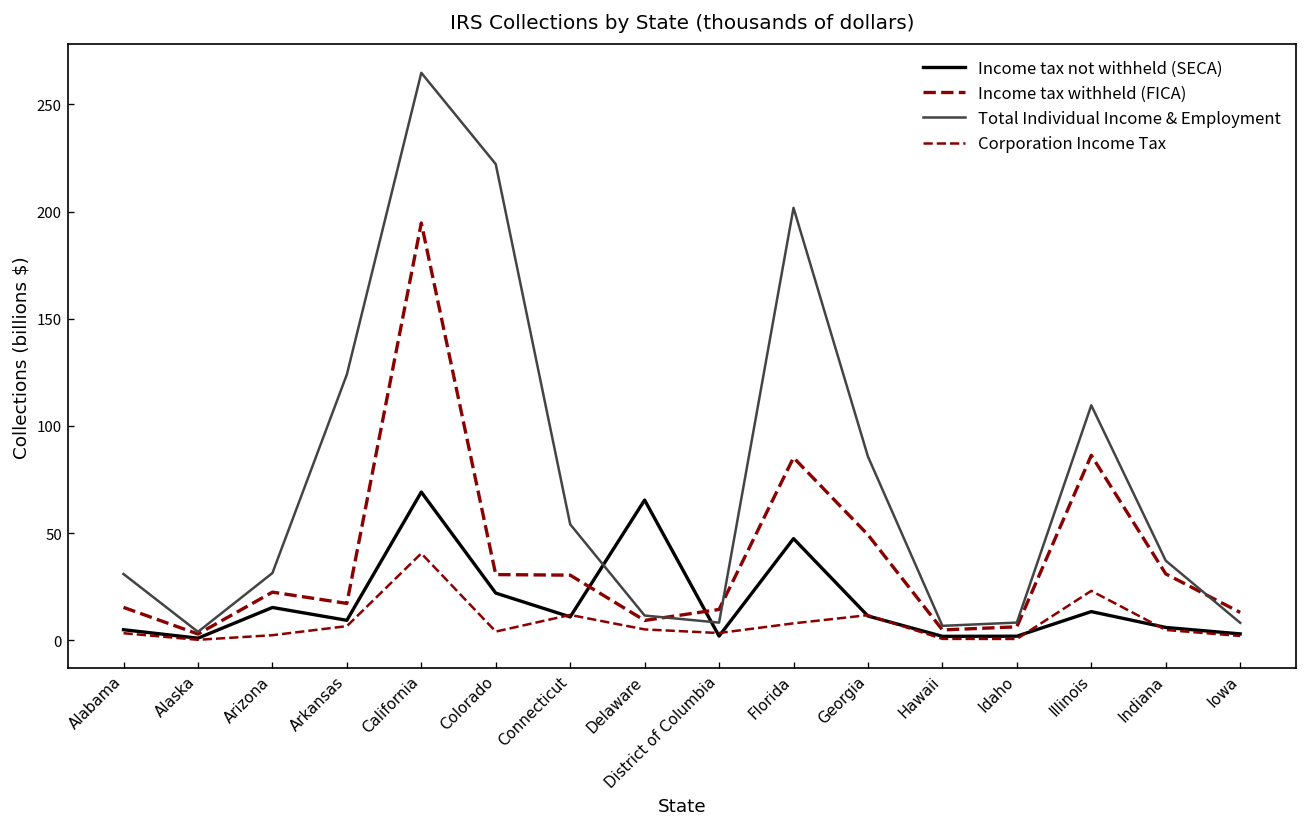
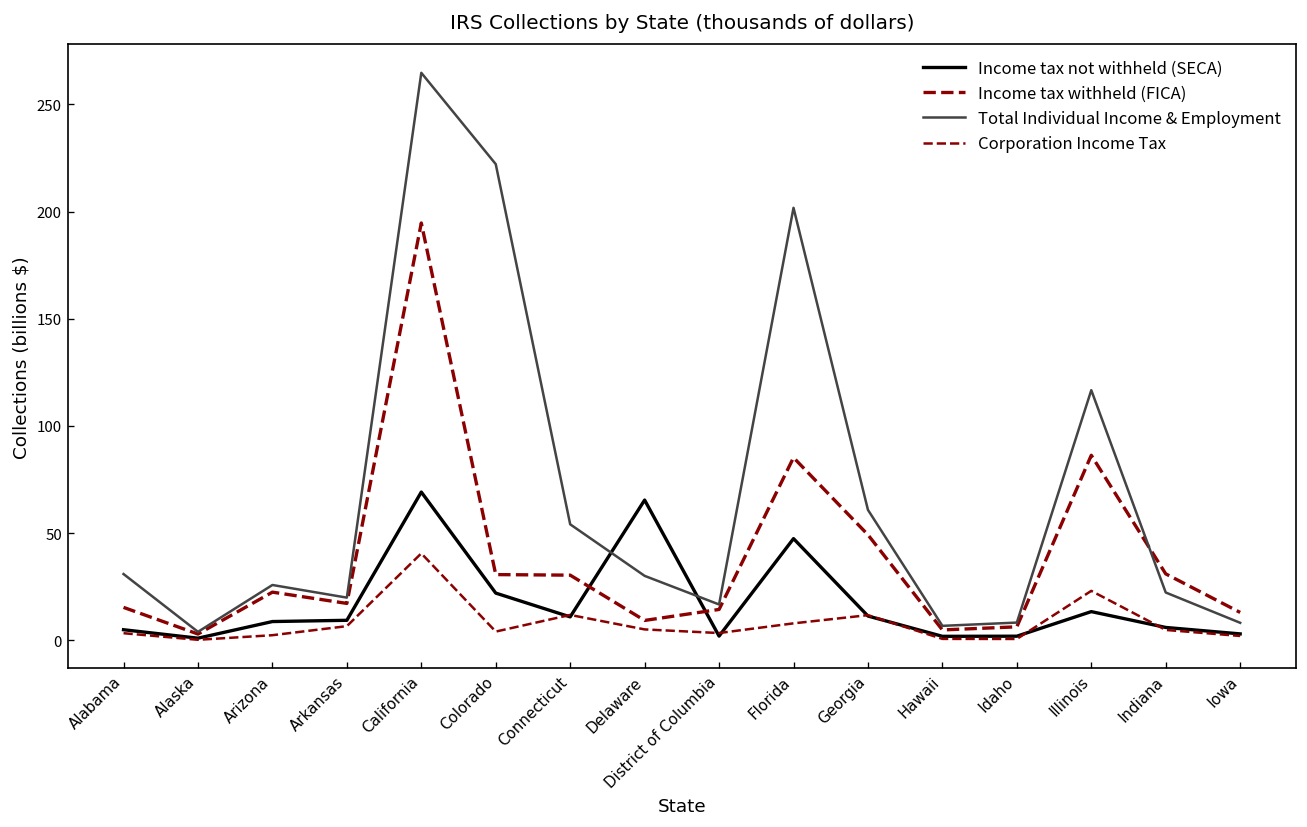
  {
    "Income tax not withheld (SECA)": {
      "Alabama": 5,
-     "Arizona": 15,
+     "Arizona": 9,
      "Arkansas": 9,
      "California": 69,
      "Colorado": 22,
      "Delaware": 65,
      "Florida": 47,
      "Illinois": 13
    },
    "Total Individual Income & Employment": {
      "Alabama": 31,
-     "Arizona": 31,
-     "Arkansas": 124,
+     "Arizona": 26,
+     "Arkansas": 20,
      "California": 265,
      "Colorado": 222,
      "Connecticut": 54,
-     "Delaware": 12,
-     "District of Columbia": 8,
+     "Delaware": 30,
+     "District of Columbia": 17,
      "Florida": 202,
-     "Georgia": 86,
+     "Georgia": 61,
      "Hawaii": 7,
      "Idaho": 8,
-     "Illinois": 110,
-     "Indiana": 37,
+     "Illinois": 117,
+     "Indiana": 22,
      "Iowa": 8
    }
  }
